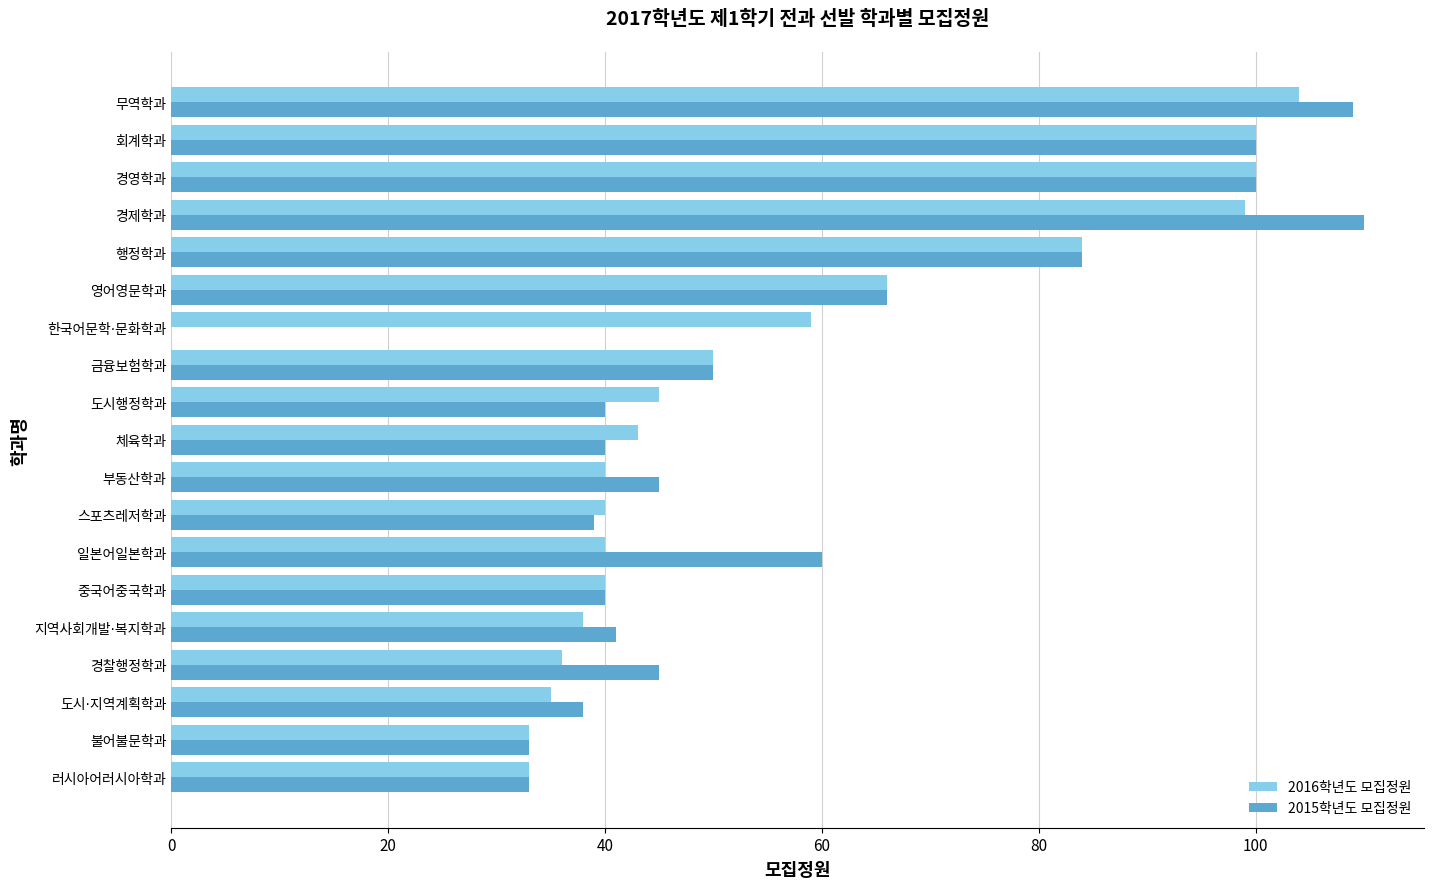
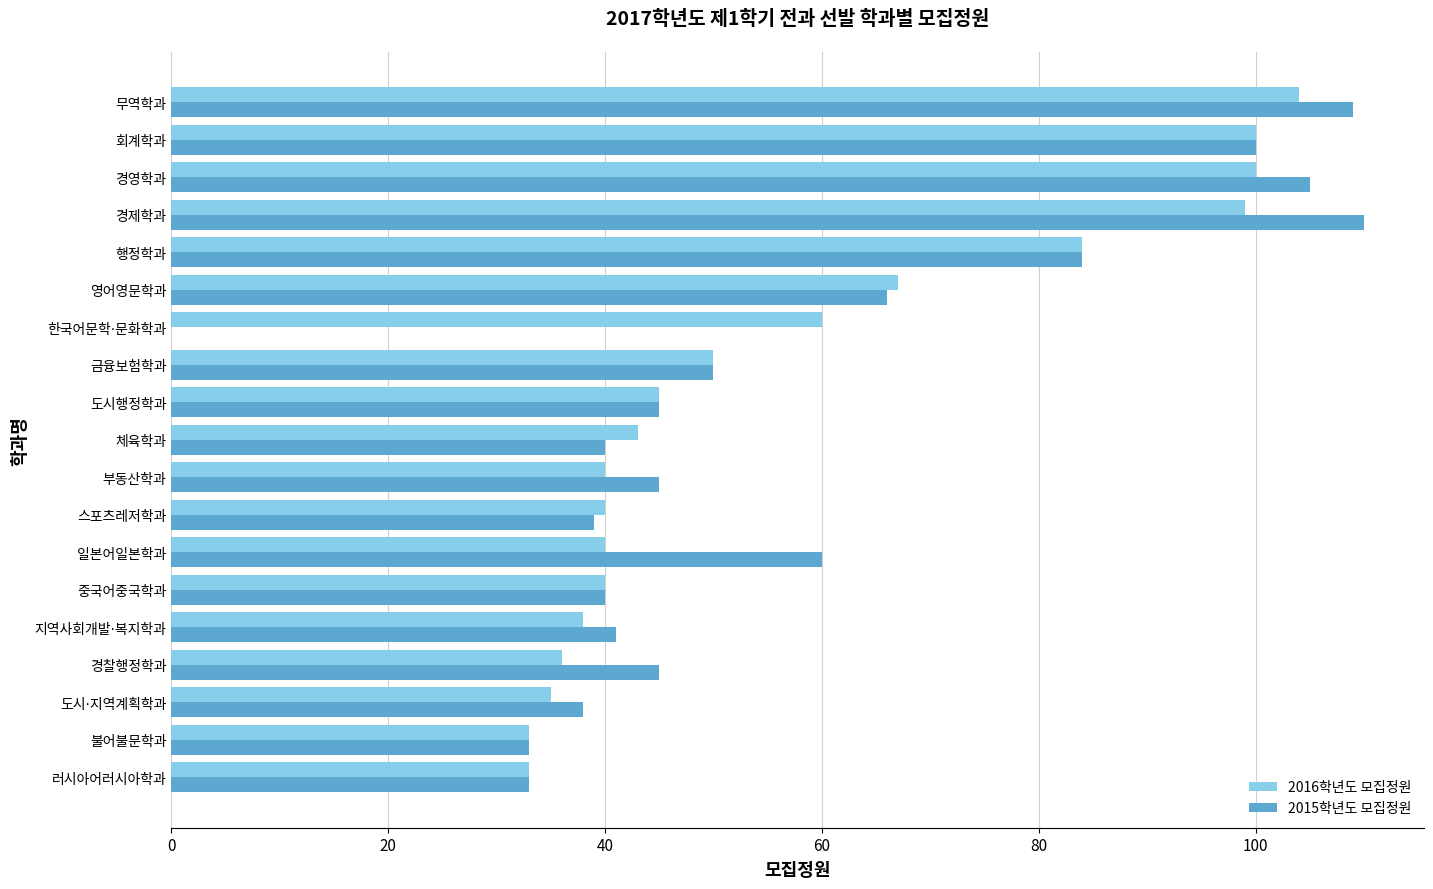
  {
    "2016학년도 모집정원": {
      "무역학과": 104,
      "회계학과": 100,
      "경영학과": 100,
      "경제학과": 99,
      "행정학과": 84,
-     "영어영문학과": 66,
-     "한국어문학·문화학과": 59,
+     "영어영문학과": 67,
+     "한국어문학·문화학과": 60,
      "금융보험학과": 50,
      "도시행정학과": 45,
      "체육학과": 43,
      "부동산학과": 40,
      "스포츠레저학과": 40,
      "일본어일본학과": 40,
      "중국어중국학과": 40,
      "지역사회개발·복지학과": 38,
      "경찰행정학과": 36,
      "도시·지역계획학과": 35,
      "불어불문학과": 33,
      "러시아어러시아학과": 33
    },
    "2015학년도 모집정원": {
      "무역학과": 109,
      "회계학과": 100,
-     "경영학과": 100,
+     "경영학과": 105,
      "경제학과": 110,
      "행정학과": 84,
      "영어영문학과": 66,
      "한국어문학·문화학과": 0,
      "금융보험학과": 50,
-     "도시행정학과": 40,
+     "도시행정학과": 45,
      "체육학과": 40,
      "부동산학과": 45,
      "스포츠레저학과": 39,
      "일본어일본학과": 60,
      "중국어중국학과": 40,
      "지역사회개발·복지학과": 41,
      "경찰행정학과": 45,
      "도시·지역계획학과": 38,
      "불어불문학과": 33,
      "러시아어러시아학과": 33
    }
  }
